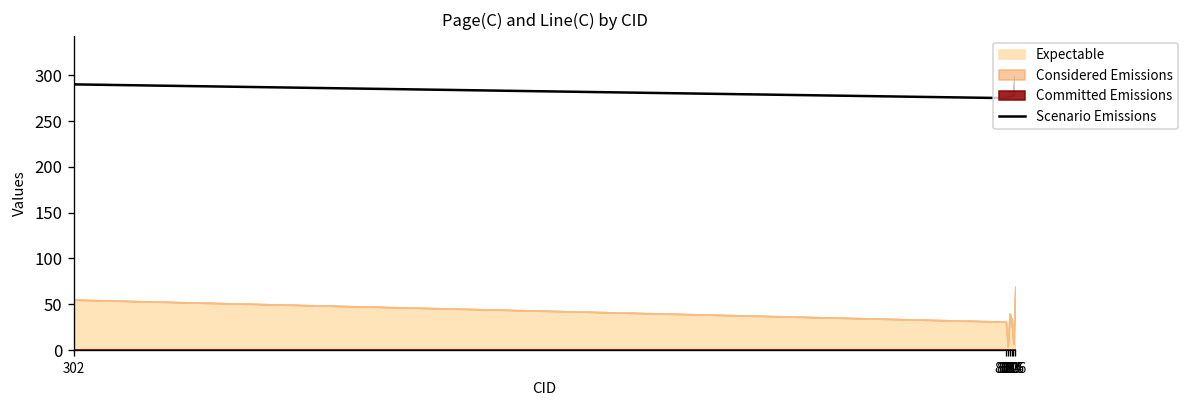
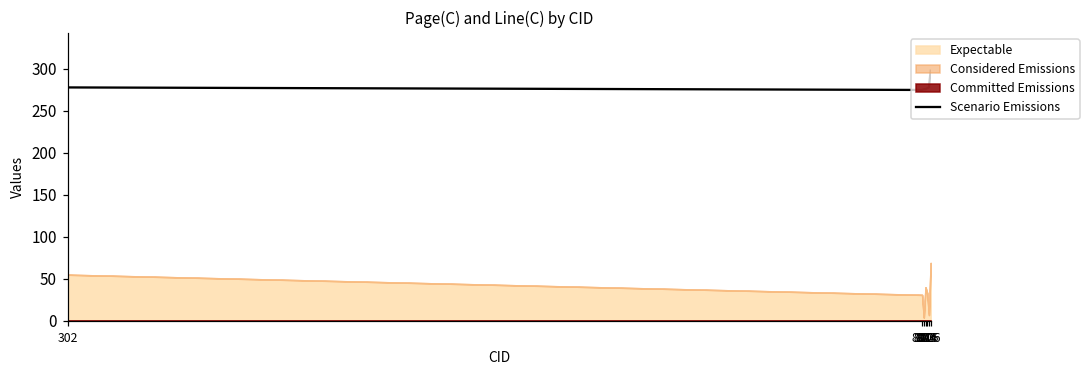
  {
    "Scenario Emissions": {
-     "302": 290
+     "302": 280
    },
    "Considered Emissions": {
      "302": 60,
      "806": 70
    },
    "Committed Emissions": {
      "302": 0,
      "806": 0
    }
  }
